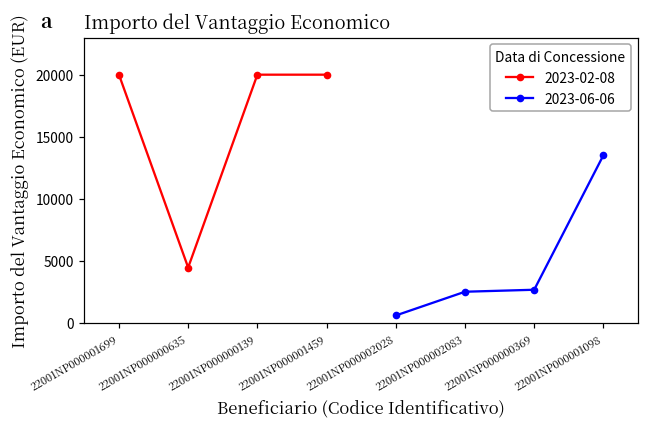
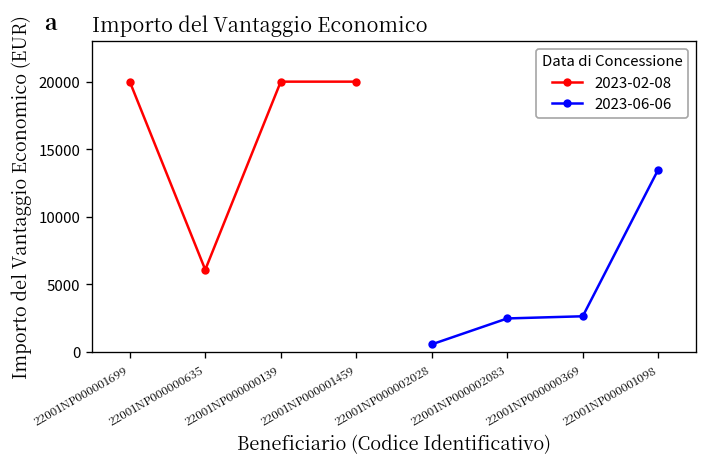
  {
    "2023-02-08": {
      "22001NP000001699": 20000,
-     "22001NP000000635": 4400,
+     "22001NP000000635": 6100,
      "22001NP000000139": 20000,
      "22001NP000001459": 20000
    },
    "2023-06-06": {
      "22001NP000002028": 600,
      "22001NP000002083": 2500,
      "22001NP000000369": 2600,
      "22001NP000001098": 13500
    }
  }
